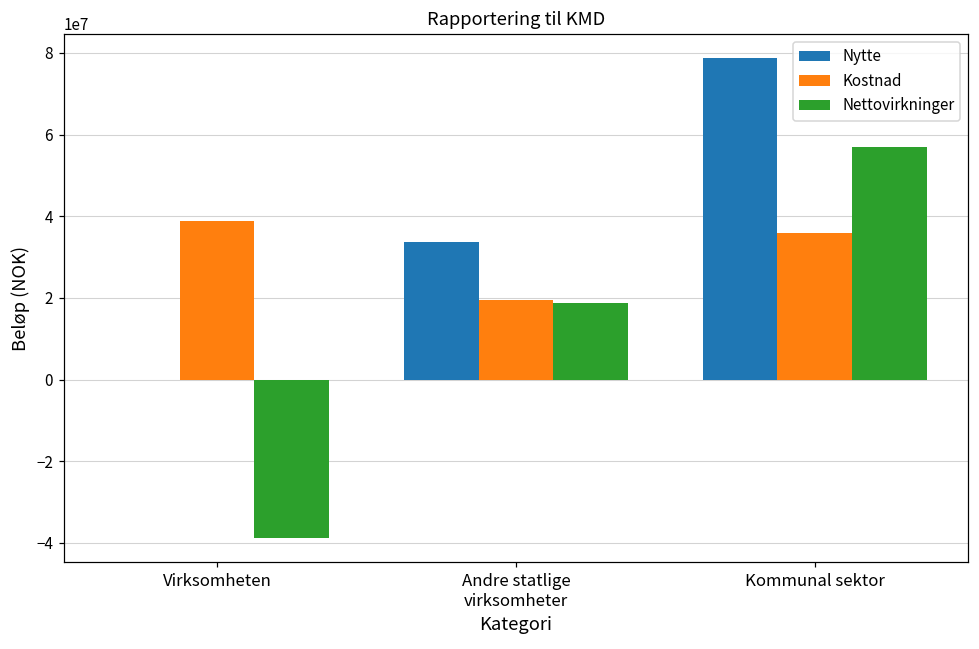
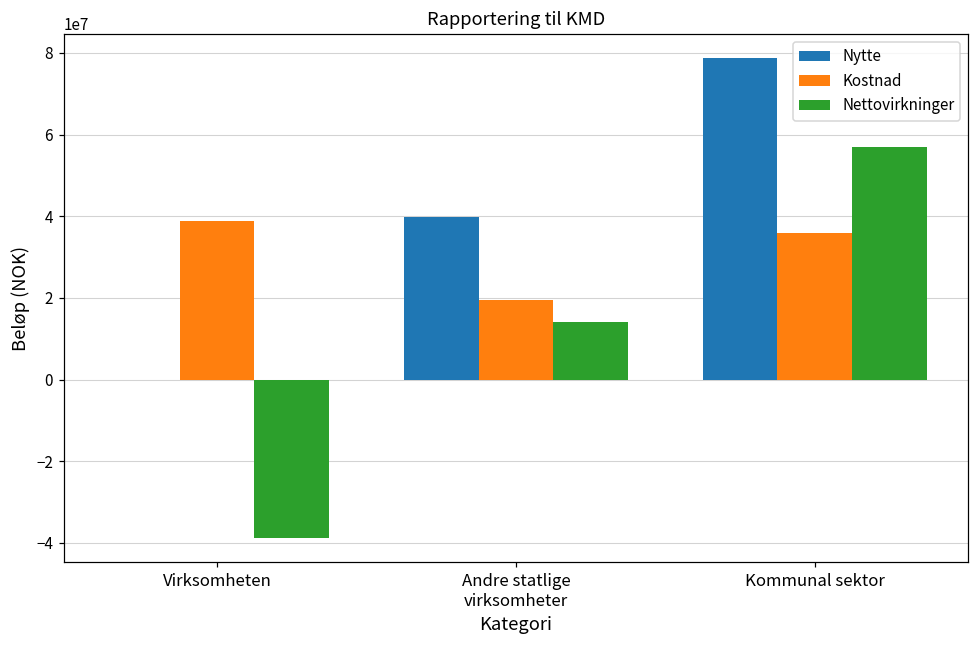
  {
    "Nytte": {
      "Virksomheten": 0,
-     "Andre statlige virksomheter": 34000000,
+     "Andre statlige virksomheter": 40000000,
      "Kommunal sektor": 79000000
    },
    "Kostnad": {
      "Virksomheten": 39000000,
      "Andre statlige virksomheter": 20000000,
      "Kommunal sektor": 36000000
    },
    "Nettovirkninger": {
      "Virksomheten": -39000000,
-     "Andre statlige virksomheter": 19000000,
+     "Andre statlige virksomheter": 14000000,
      "Kommunal sektor": 57000000
    }
  }
